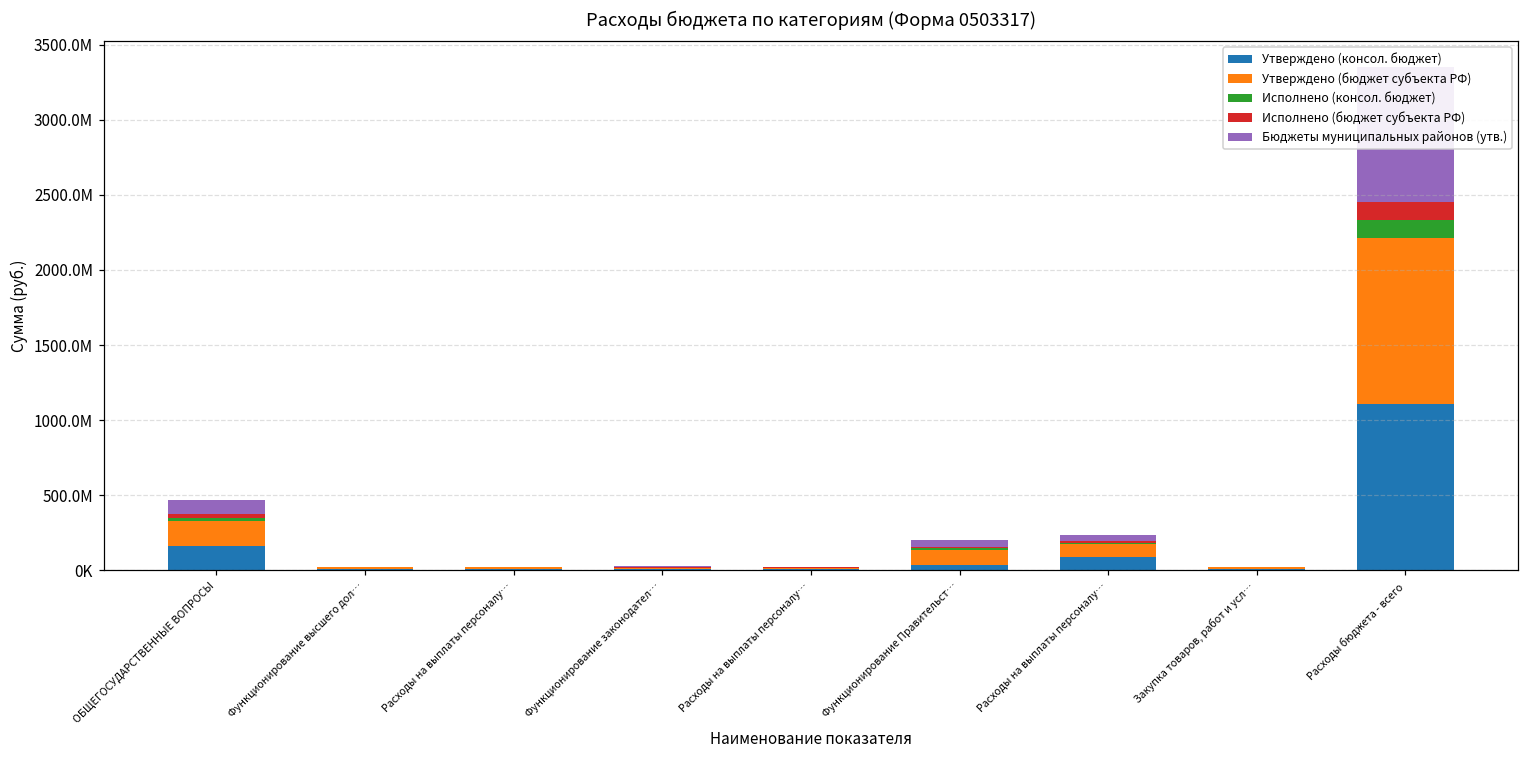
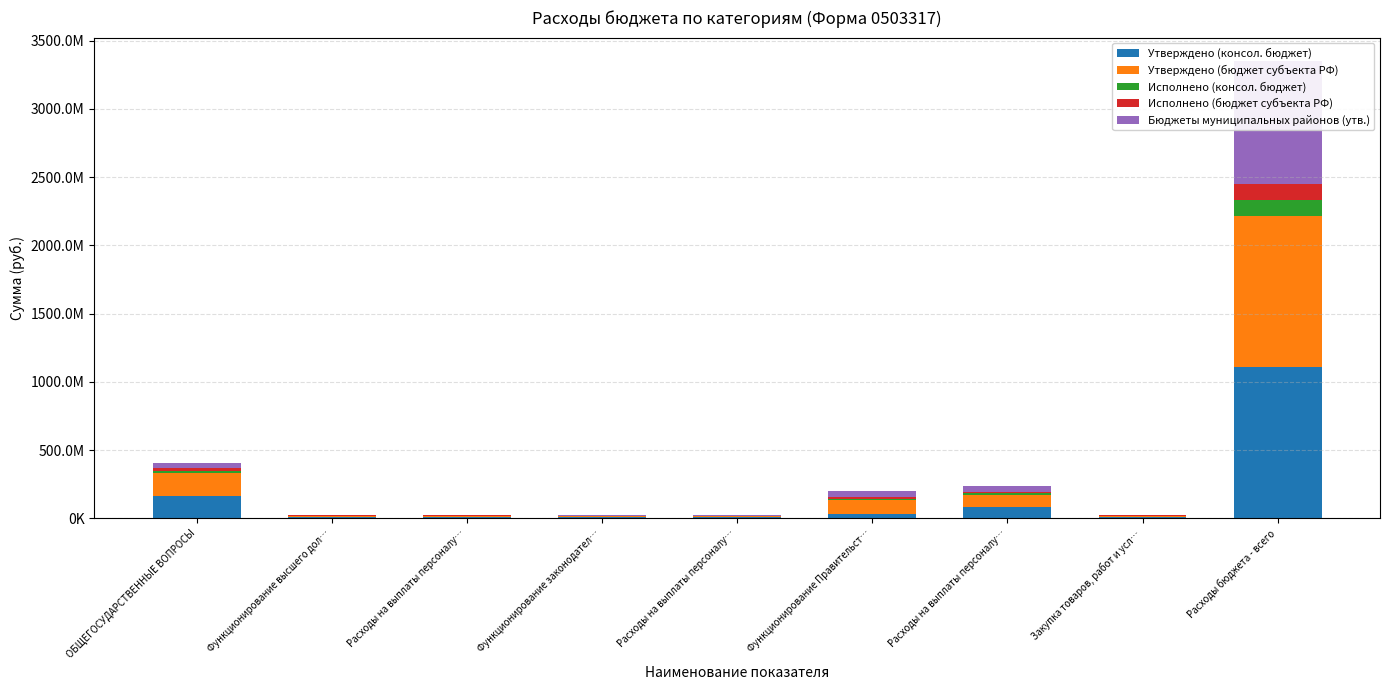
  {
    "Утверждено (консол. бюджет)": {
      "ОБЩЕГОСУДАРСТВЕННЫЕ ВОПРОСЫ": 170000000,
      "Функционирование Правительст…": 40000000,
      "Расходы бюджета - всего": 1110000000
    },
    "Утверждено (бюджет субъекта РФ)": {
      "ОБЩЕГОСУДАРСТВЕННЫЕ ВОПРОСЫ": 170000000,
      "Функционирование Правительст…": 100000000,
      "Расходы бюджета - всего": 1110000000
    },
    "Исполнено (консол. бюджет)": {
      "ОБЩЕГОСУДАРСТВЕННЫЕ ВОПРОСЫ": 20000000,
      "Расходы бюджета - всего": 120000000
    },
    "Исполнено (бюджет субъекта РФ)": {
      "ОБЩЕГОСУДАРСТВЕННЫЕ ВОПРОСЫ": 20000000,
      "Расходы бюджета - всего": 120000000
    },
    "Бюджеты муниципальных районов (утв.)": {
-     "ОБЩЕГОСУДАРСТВЕННЫЕ ВОПРОСЫ": 90000000,
+     "ОБЩЕГОСУДАРСТВЕННЫЕ ВОПРОСЫ": 30000000,
      "Функционирование Правительст…": 40000000
    }
  }
